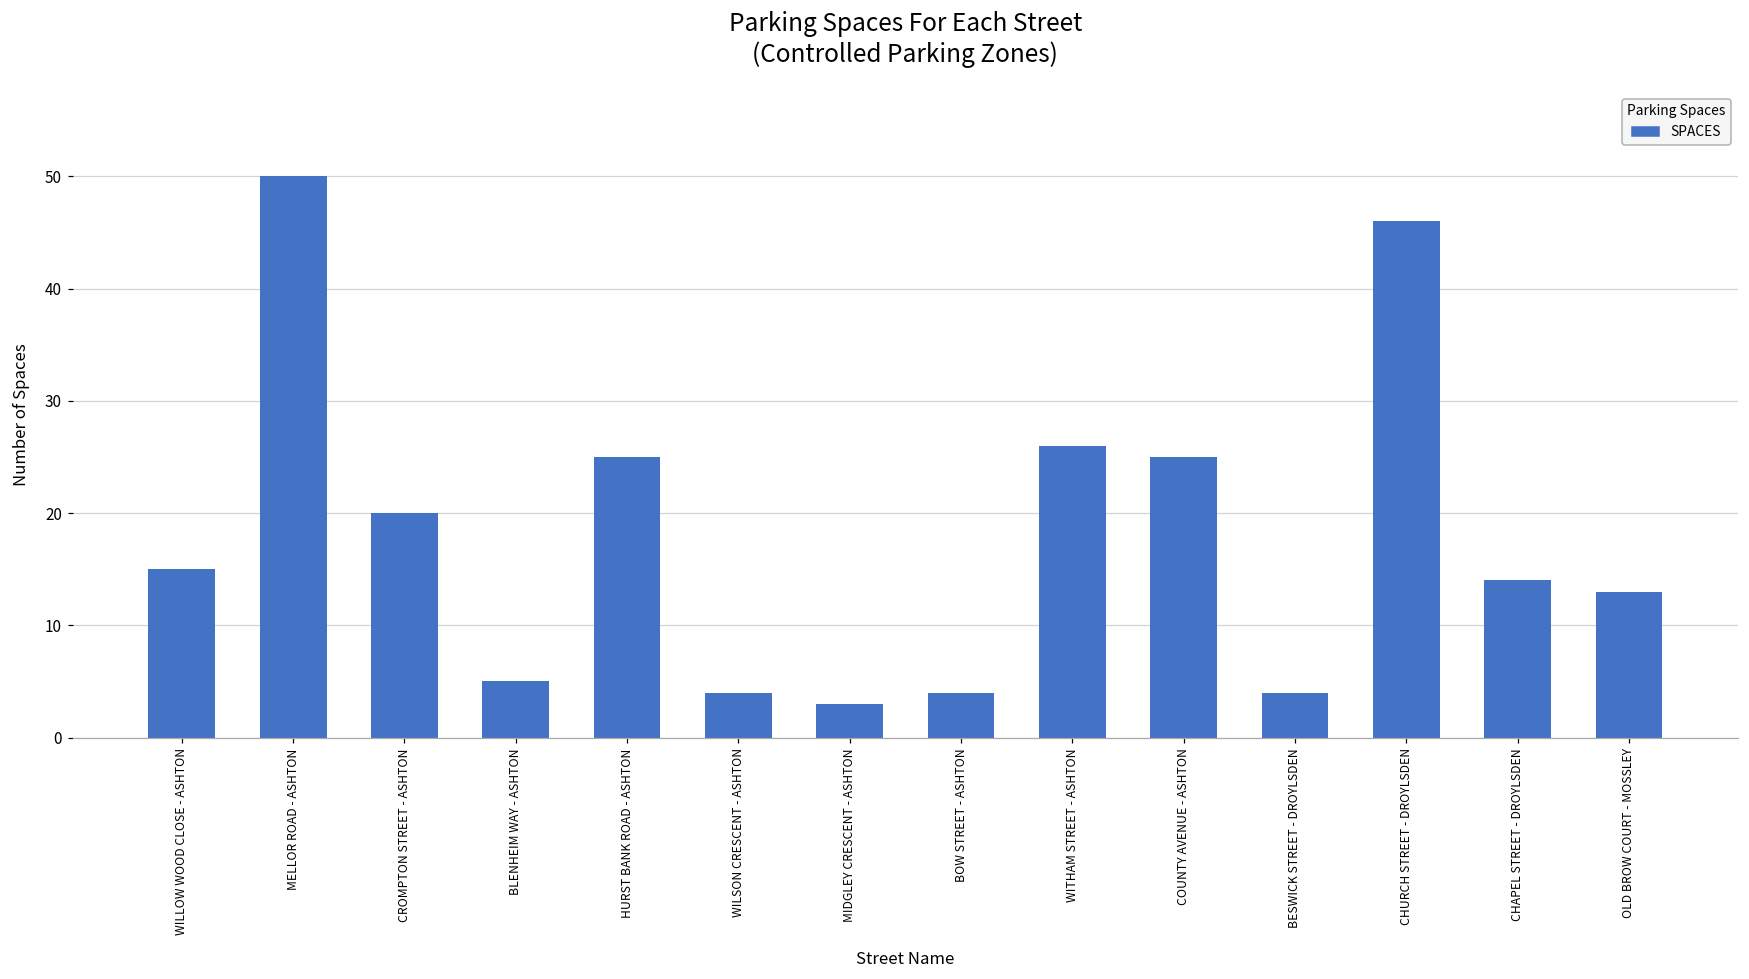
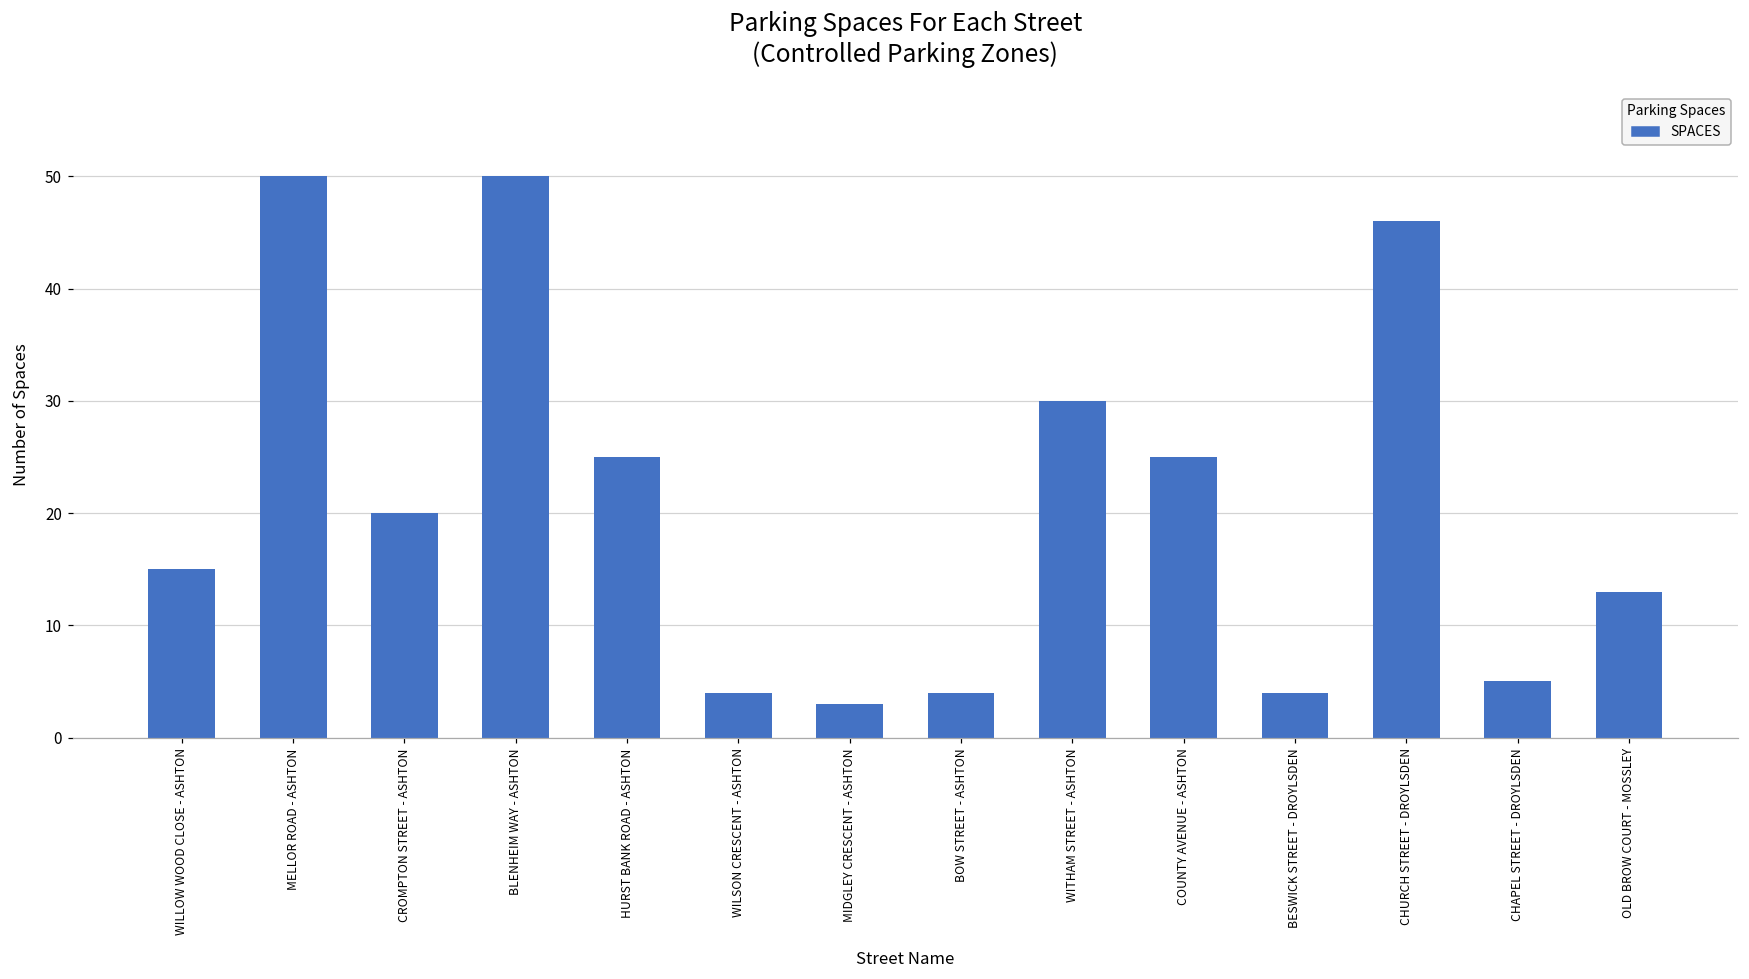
  {
    "WILLOW WOOD CLOSE - ASHTON": 15,
    "MELLOR ROAD - ASHTON": 50,
    "CROMPTON STREET - ASHTON": 20,
-   "BLENHEIM WAY - ASHTON": 5,
+   "BLENHEIM WAY - ASHTON": 50,
    "HURST BANK ROAD - ASHTON": 25,
    "WILSON CRESCENT - ASHTON": 4,
    "MIDGLEY CRESCENT - ASHTON": 3,
    "BOW STREET - ASHTON": 4,
-   "WITHAM STREET - ASHTON": 26,
+   "WITHAM STREET - ASHTON": 30,
    "COUNTY AVENUE - ASHTON": 25,
    "BESWICK STREET - DROYLSDEN": 4,
    "CHURCH STREET - DROYLSDEN": 46,
-   "CHAPEL STREET - DROYLSDEN": 14,
+   "CHAPEL STREET - DROYLSDEN": 5,
    "OLD BROW COURT - MOSSLEY": 13
  }
